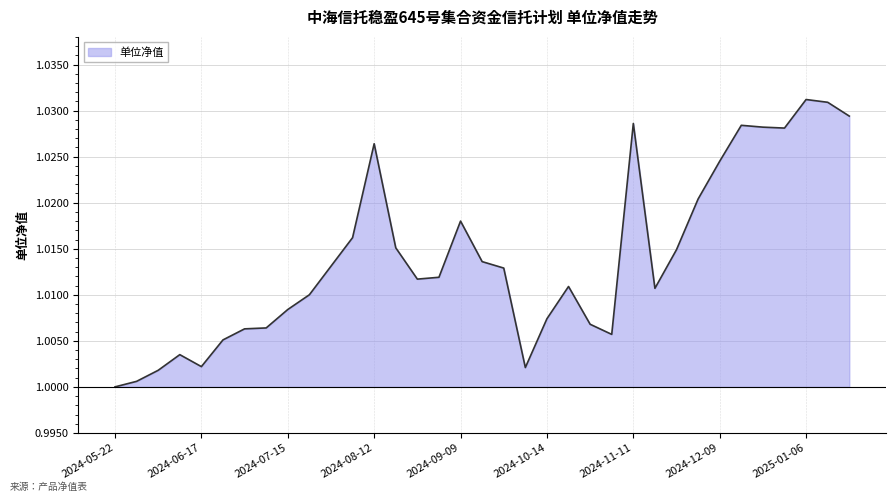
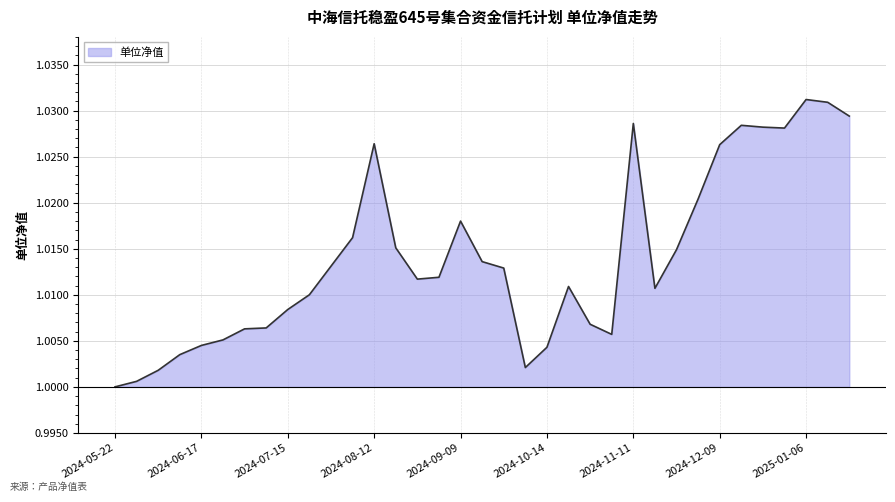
  {
    "2024-05-22": 1.000,
-   "2024-06-17": 1.002,
+   "2024-06-17": 1.005,
    "2024-07-15": 1.008,
    "2024-08-12": 1.026,
    "2024-09-09": 1.018,
-   "2024-10-14": 1.007,
+   "2024-10-14": 1.004,
    "2024-11-11": 1.029,
-   "2024-12-09": 1.025,
+   "2024-12-09": 1.026,
    "2025-01-06": 1.031
  }
